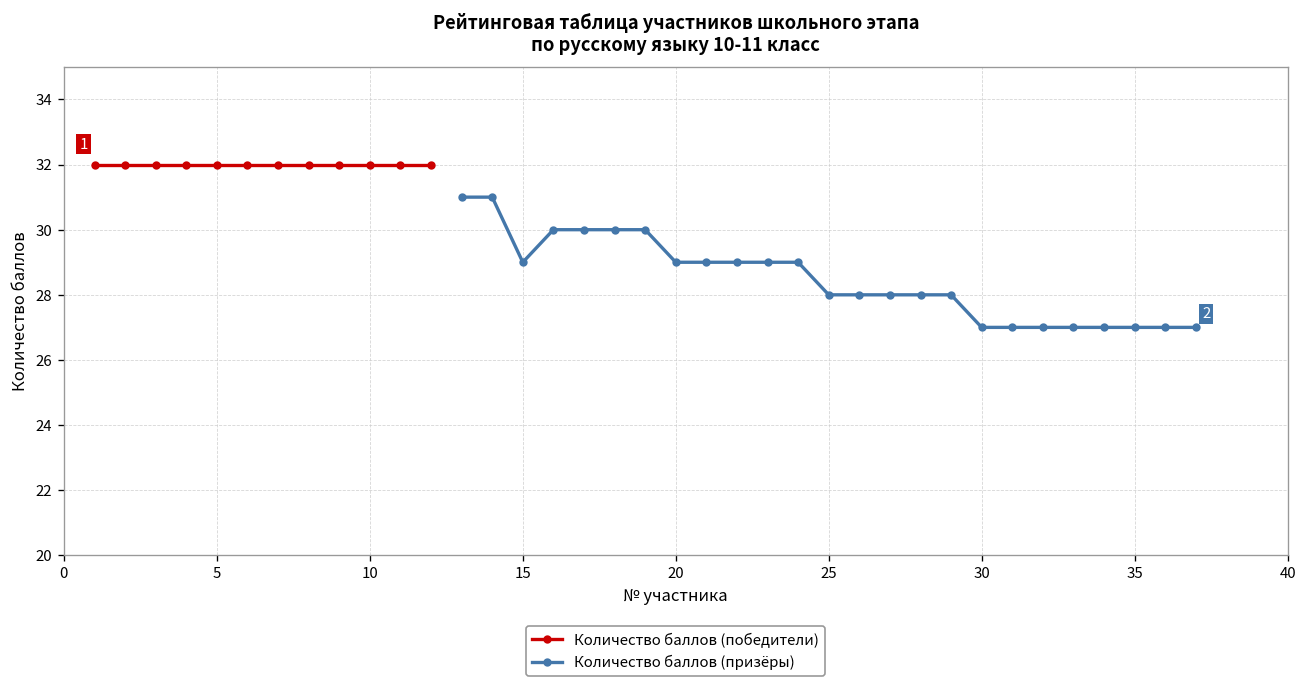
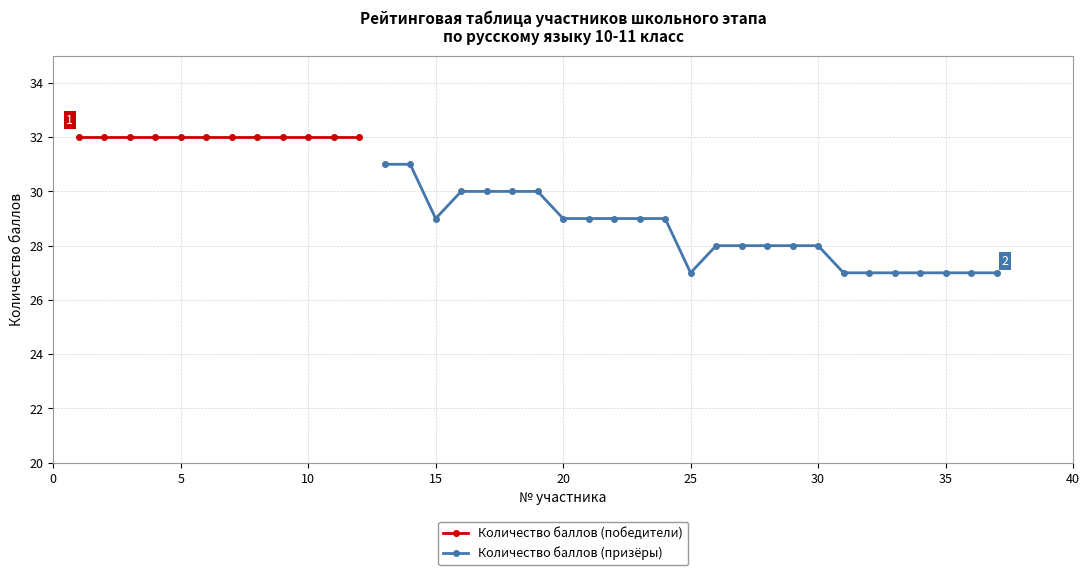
  {
    "Количество баллов (победители)": {
      "5": 32,
      "10": 32
    },
    "Количество баллов (призёры)": {
      "15": 29,
      "20": 29,
-     "25": 28,
-     "30": 27,
+     "25": 27,
+     "30": 28,
      "35": 27
    }
  }
